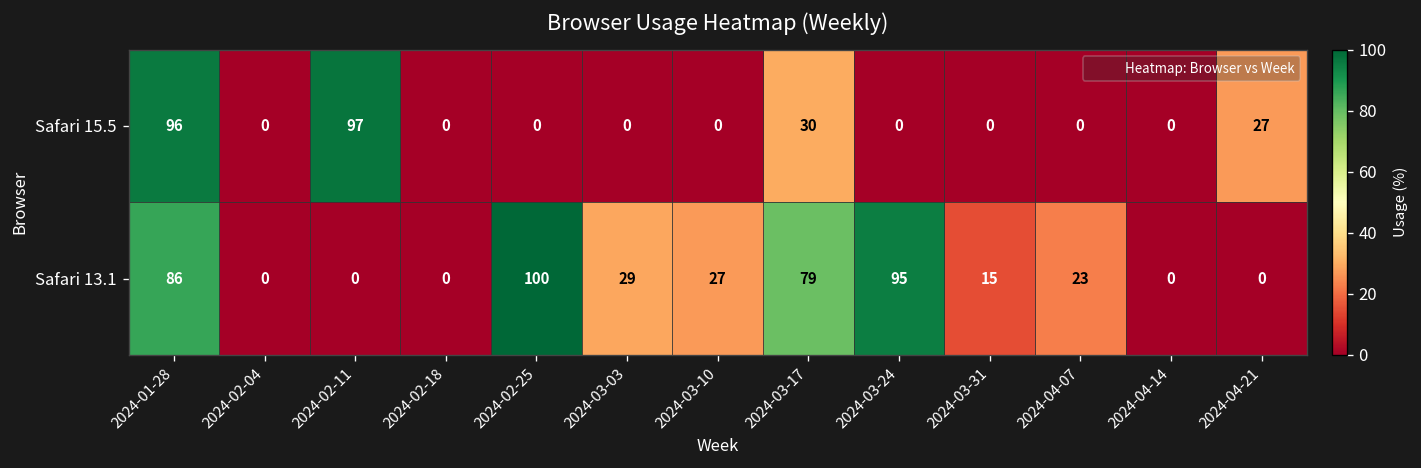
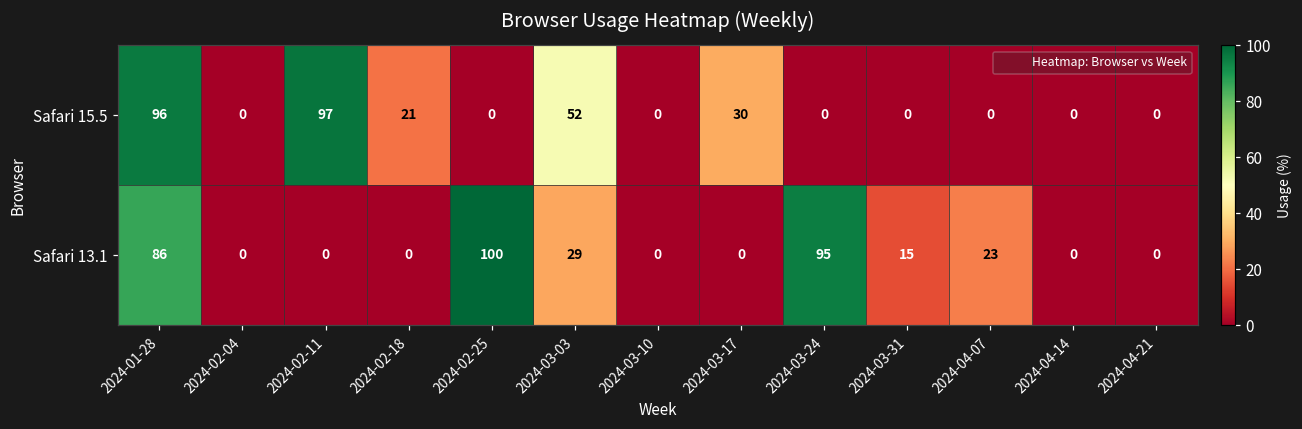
  {
    "Safari 15.5": {
      "2024-01-28": 96,
      "2024-02-04": 0,
      "2024-02-11": 97,
-     "2024-02-18": 0,
+     "2024-02-18": 21,
      "2024-02-25": 0,
-     "2024-03-03": 0,
+     "2024-03-03": 52,
      "2024-03-10": 0,
      "2024-03-17": 30,
      "2024-03-24": 0,
      "2024-03-31": 0,
      "2024-04-07": 0,
      "2024-04-14": 0,
-     "2024-04-21": 27
+     "2024-04-21": 0
    },
    "Safari 13.1": {
      "2024-01-28": 86,
      "2024-02-04": 0,
      "2024-02-11": 0,
      "2024-02-18": 0,
      "2024-02-25": 100,
      "2024-03-03": 29,
-     "2024-03-10": 27,
-     "2024-03-17": 79,
+     "2024-03-10": 0,
+     "2024-03-17": 0,
      "2024-03-24": 95,
      "2024-03-31": 15,
      "2024-04-07": 23,
      "2024-04-14": 0,
      "2024-04-21": 0
    }
  }
